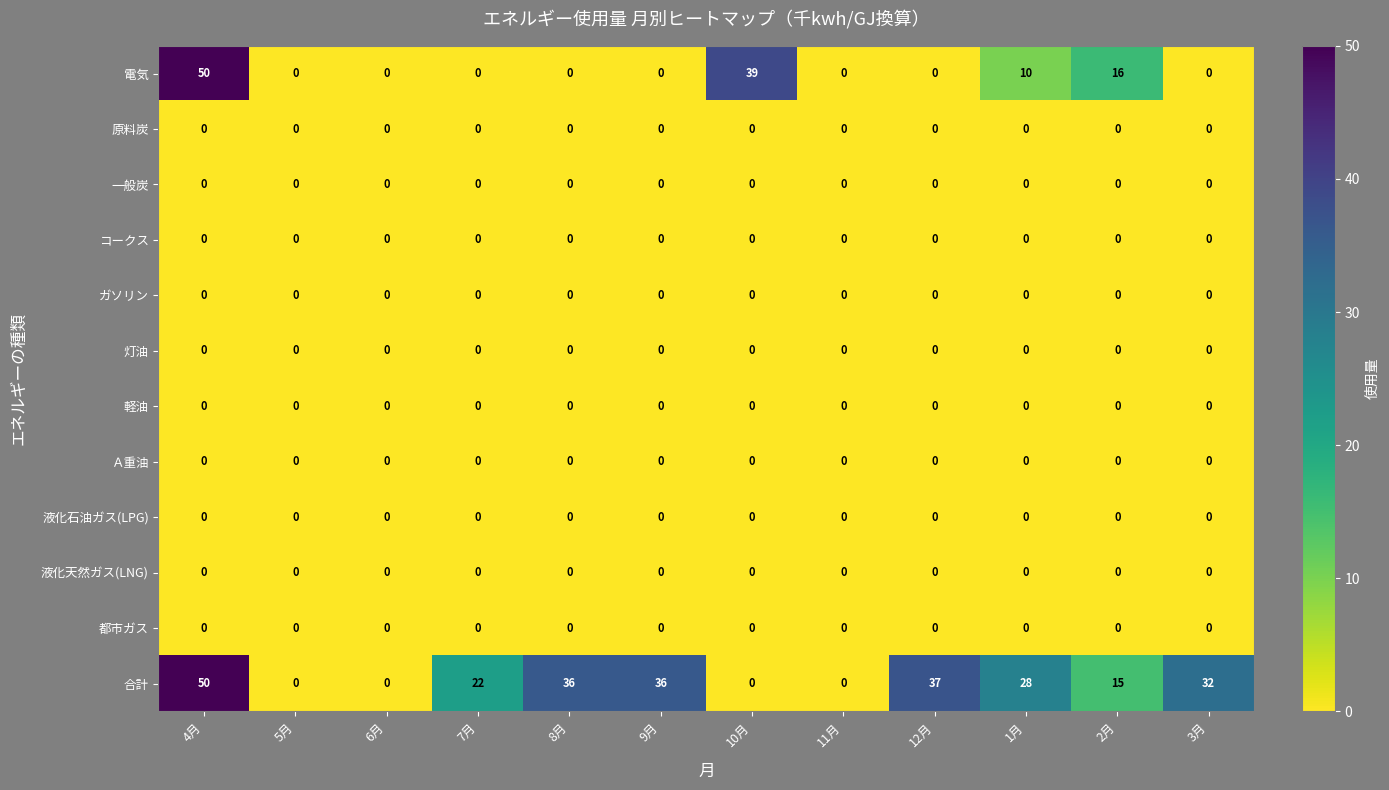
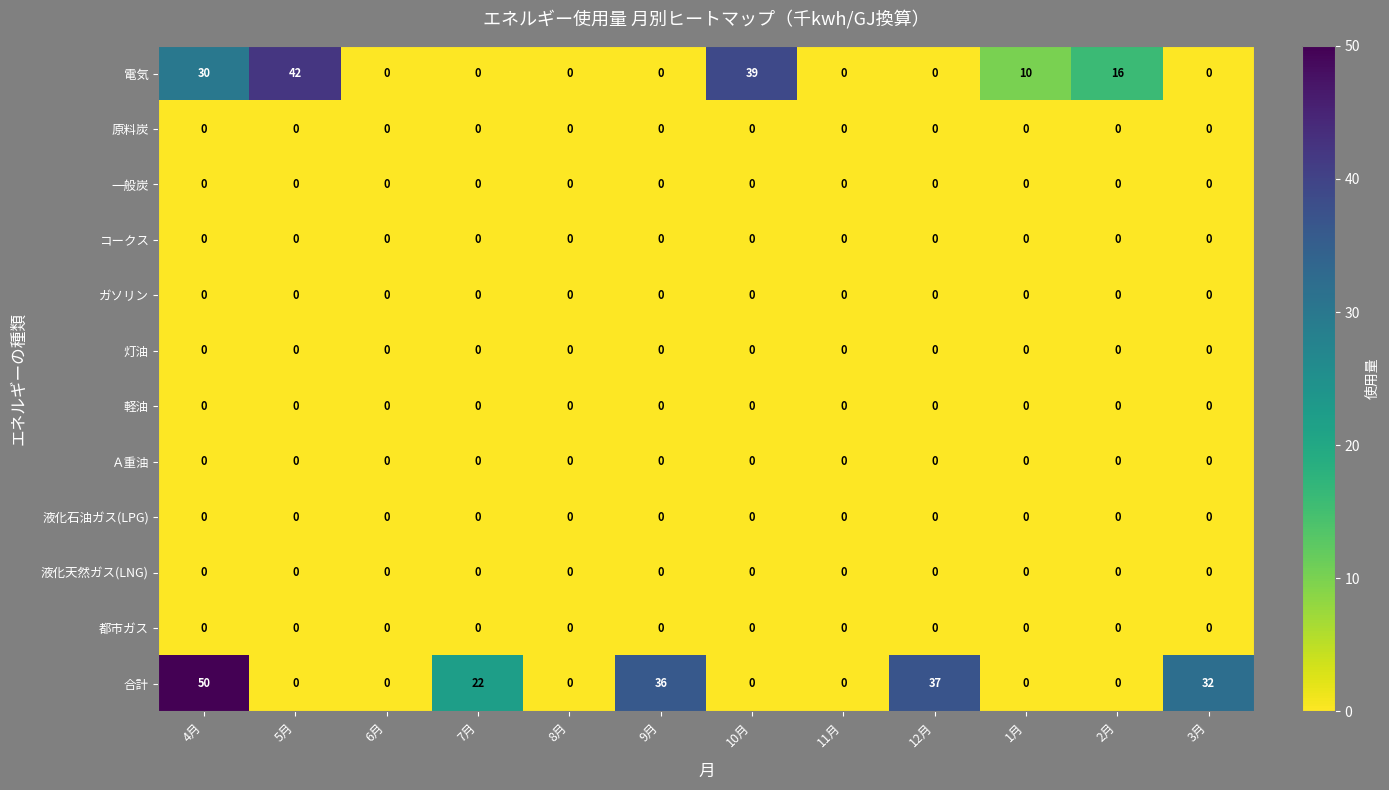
  {
    "電気": {
-     "4月": 50,
-     "5月": 0,
+     "4月": 30,
+     "5月": 42,
      "6月": 0,
      "7月": 0,
      "8月": 0,
      "9月": 0,
      "10月": 39,
      "11月": 0,
      "12月": 0,
      "1月": 10,
      "2月": 16,
      "3月": 0
    },
    "原料炭": {
      "4月": 0,
      "5月": 0,
      "6月": 0,
      "7月": 0,
      "8月": 0,
      "9月": 0,
      "10月": 0,
      "11月": 0,
      "12月": 0,
      "1月": 0,
      "2月": 0,
      "3月": 0
    },
    "一般炭": {
      "4月": 0,
      "5月": 0,
      "6月": 0,
      "7月": 0,
      "8月": 0,
      "9月": 0,
      "10月": 0,
      "11月": 0,
      "12月": 0,
      "1月": 0,
      "2月": 0,
      "3月": 0
    },
    "コークス": {
      "4月": 0,
      "5月": 0,
      "6月": 0,
      "7月": 0,
      "8月": 0,
      "9月": 0,
      "10月": 0,
      "11月": 0,
      "12月": 0,
      "1月": 0,
      "2月": 0,
      "3月": 0
    },
    "ガソリン": {
      "4月": 0,
      "5月": 0,
      "6月": 0,
      "7月": 0,
      "8月": 0,
      "9月": 0,
      "10月": 0,
      "11月": 0,
      "12月": 0,
      "1月": 0,
      "2月": 0,
      "3月": 0
    },
    "灯油": {
      "4月": 0,
      "5月": 0,
      "6月": 0,
      "7月": 0,
      "8月": 0,
      "9月": 0,
      "10月": 0,
      "11月": 0,
      "12月": 0,
      "1月": 0,
      "2月": 0,
      "3月": 0
    },
    "軽油": {
      "4月": 0,
      "5月": 0,
      "6月": 0,
      "7月": 0,
      "8月": 0,
      "9月": 0,
      "10月": 0,
      "11月": 0,
      "12月": 0,
      "1月": 0,
      "2月": 0,
      "3月": 0
    },
    "Ａ重油": {
      "4月": 0,
      "5月": 0,
      "6月": 0,
      "7月": 0,
      "8月": 0,
      "9月": 0,
      "10月": 0,
      "11月": 0,
      "12月": 0,
      "1月": 0,
      "2月": 0,
      "3月": 0
    },
    "液化石油ガス(LPG)": {
      "4月": 0,
      "5月": 0,
      "6月": 0,
      "7月": 0,
      "8月": 0,
      "9月": 0,
      "10月": 0,
      "11月": 0,
      "12月": 0,
      "1月": 0,
      "2月": 0,
      "3月": 0
    },
    "液化天然ガス(LNG)": {
      "4月": 0,
      "5月": 0,
      "6月": 0,
      "7月": 0,
      "8月": 0,
      "9月": 0,
      "10月": 0,
      "11月": 0,
      "12月": 0,
      "1月": 0,
      "2月": 0,
      "3月": 0
    },
    "都市ガス": {
      "4月": 0,
      "5月": 0,
      "6月": 0,
      "7月": 0,
      "8月": 0,
      "9月": 0,
      "10月": 0,
      "11月": 0,
      "12月": 0,
      "1月": 0,
      "2月": 0,
      "3月": 0
    },
    "合計": {
      "4月": 50,
      "5月": 0,
      "6月": 0,
      "7月": 22,
-     "8月": 36,
+     "8月": 0,
      "9月": 36,
      "10月": 0,
      "11月": 0,
      "12月": 37,
-     "1月": 28,
-     "2月": 15,
+     "1月": 0,
+     "2月": 0,
      "3月": 32
    }
  }
